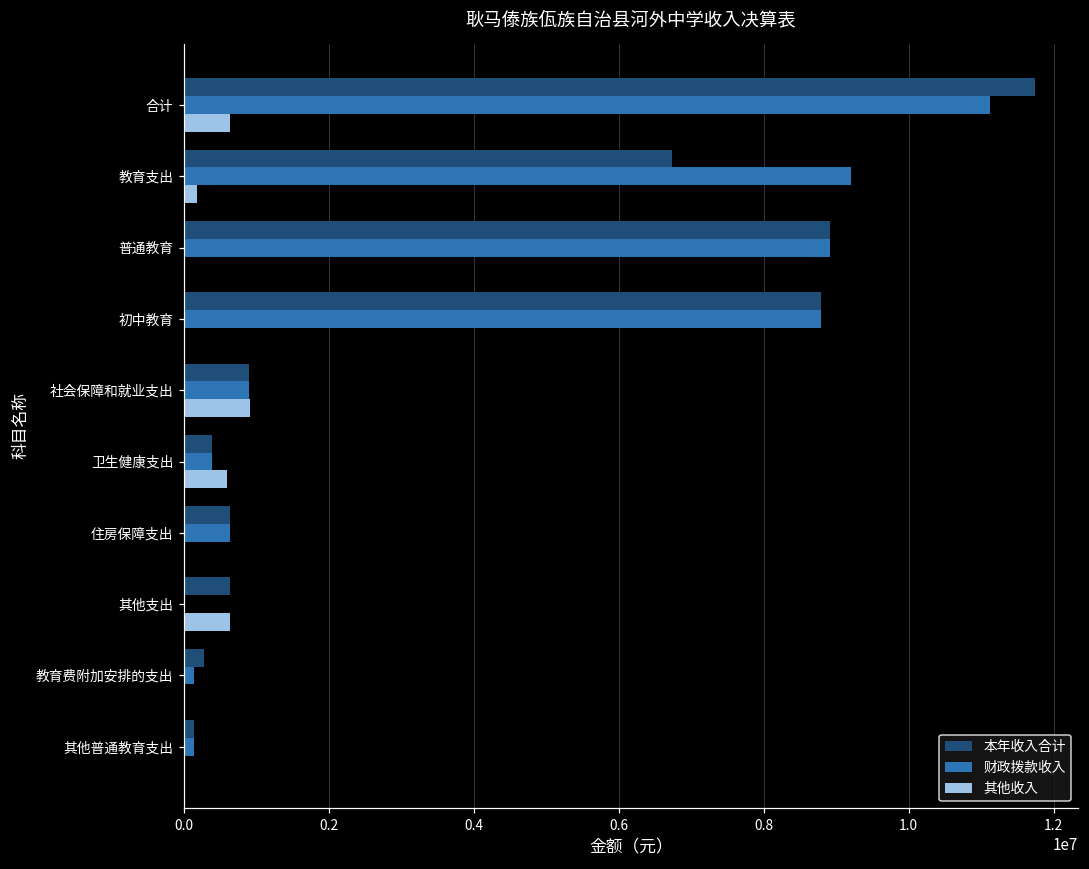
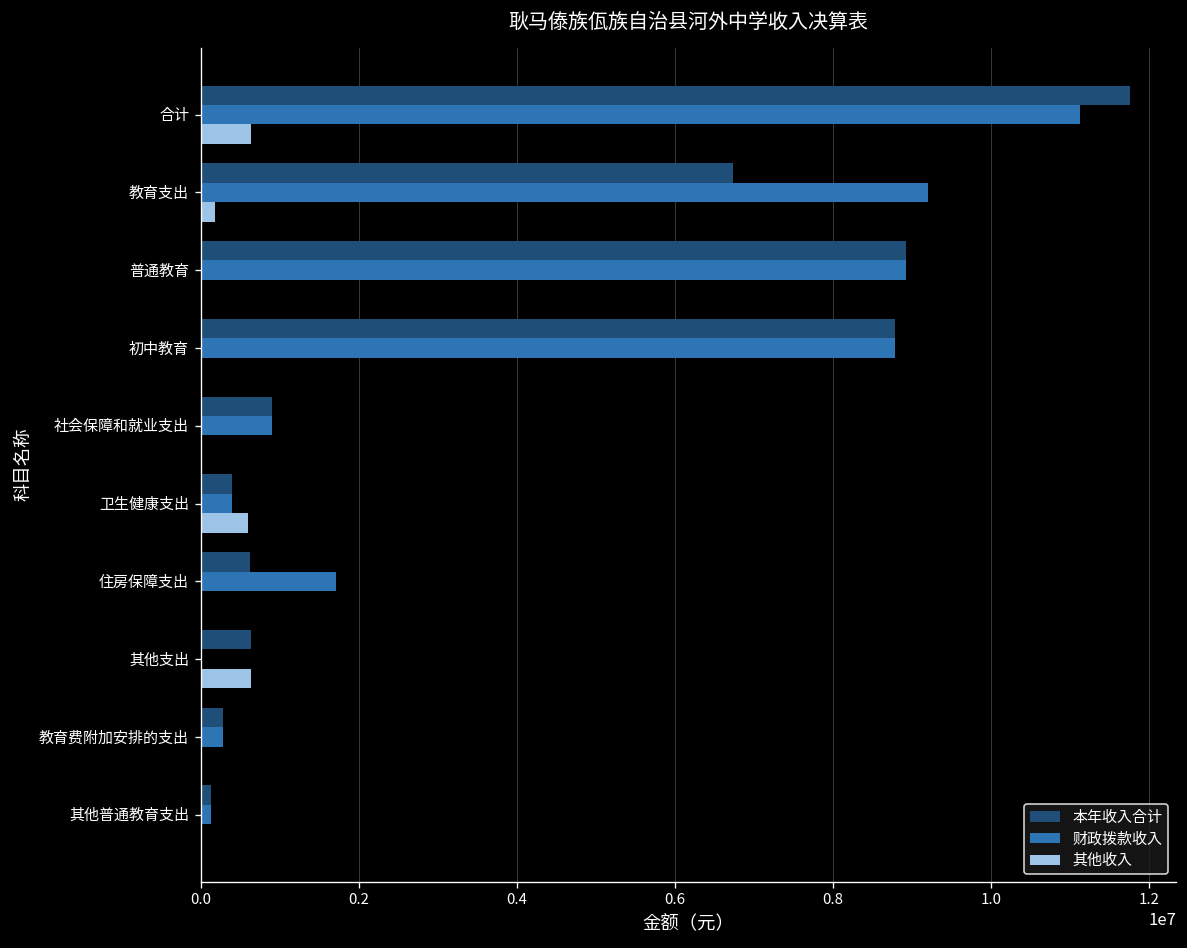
  {
    "本年收入合计": {
      "合计": 11800000,
      "教育支出": 6700000,
      "普通教育": 8900000,
      "初中教育": 8800000,
      "社会保障和就业支出": 900000,
      "卫生健康支出": 400000,
      "住房保障支出": 600000,
      "其他支出": 600000,
      "教育费附加安排的支出": 300000,
      "其他普通教育支出": 100000
    },
    "财政拨款收入": {
      "合计": 11100000,
      "教育支出": 9200000,
      "普通教育": 8900000,
      "初中教育": 8800000,
      "社会保障和就业支出": 900000,
      "卫生健康支出": 400000,
-     "住房保障支出": 600000,
+     "住房保障支出": 1700000,
      "其他支出": 0,
-     "教育费附加安排的支出": 100000,
+     "教育费附加安排的支出": 300000,
      "其他普通教育支出": 100000
    },
    "其他收入": {
      "合计": 600000,
      "教育支出": 200000,
      "普通教育": 0,
      "初中教育": 0,
-     "社会保障和就业支出": 900000,
+     "社会保障和就业支出": 0,
      "卫生健康支出": 600000,
      "住房保障支出": 0,
      "其他支出": 600000,
      "教育费附加安排的支出": 0,
      "其他普通教育支出": 0
    }
  }
